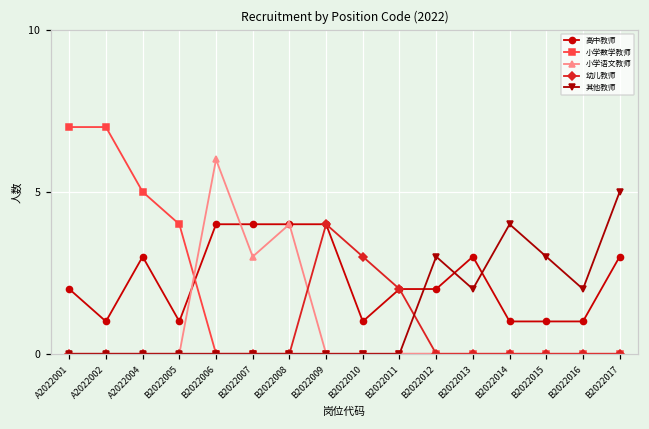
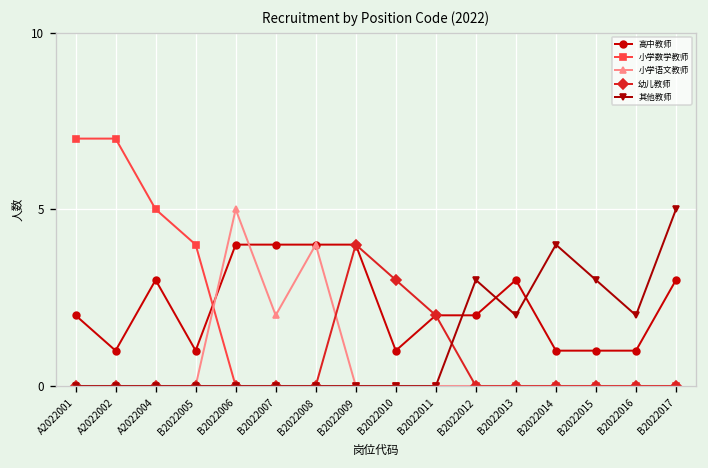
  {
    "小学语文教师": {
-     "B2022006": 6,
-     "B2022007": 3
+     "B2022006": 5,
+     "B2022007": 2
    }
  }
